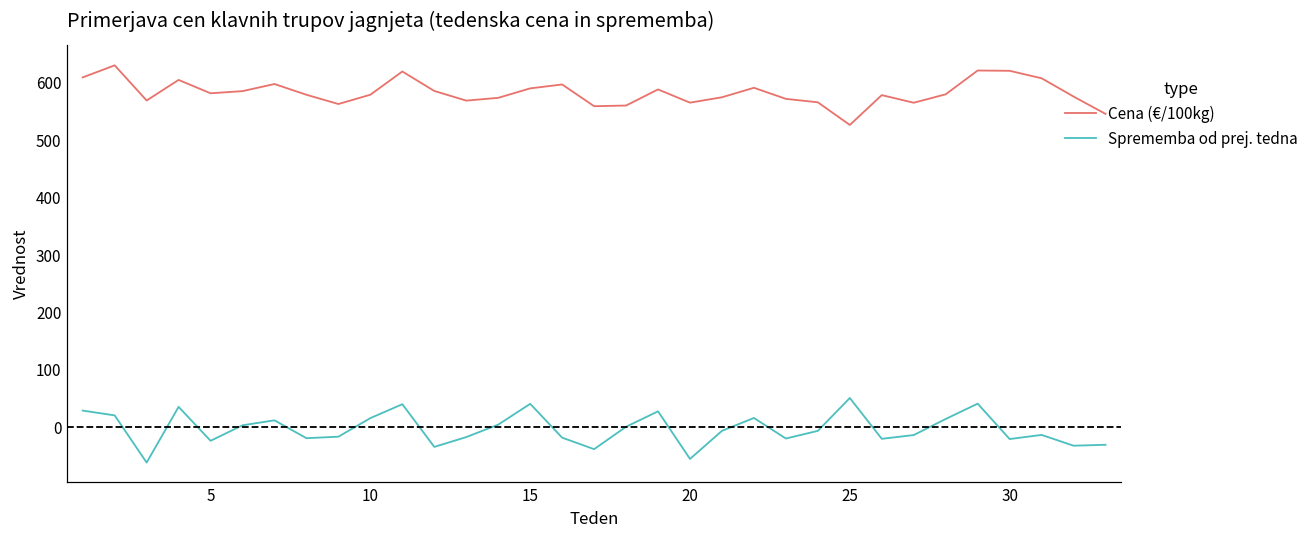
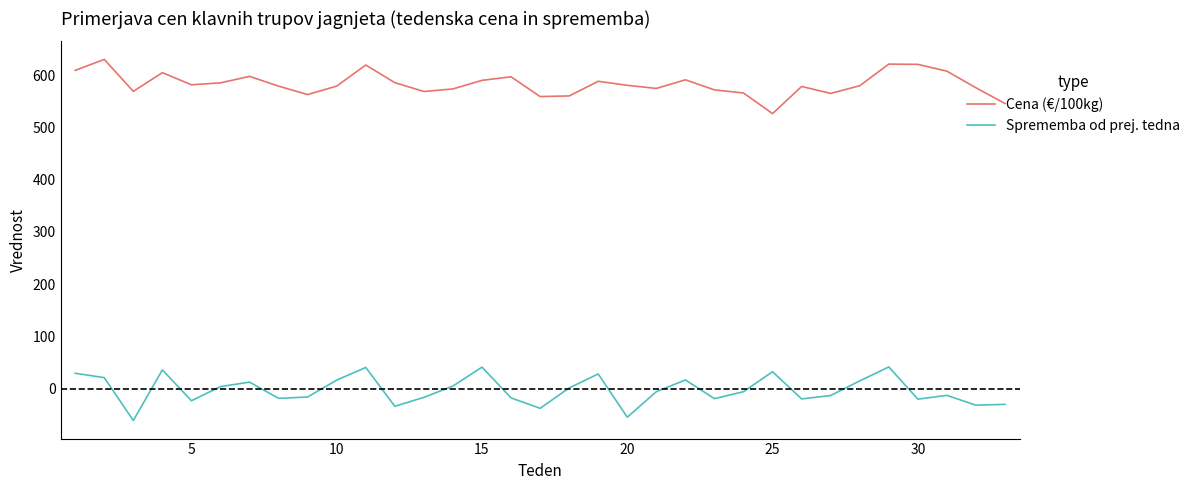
  {
    "Cena (€/100kg)": {
      "5": 580,
      "10": 580,
      "15": 590,
-     "20": 570,
+     "20": 580,
      "25": 530,
      "30": 620
    },
    "Sprememba od prej. tedna": {
      "5": -20,
      "10": 20,
      "15": 40,
      "20": -50,
-     "25": 50,
+     "25": 30,
      "30": -20
    }
  }
